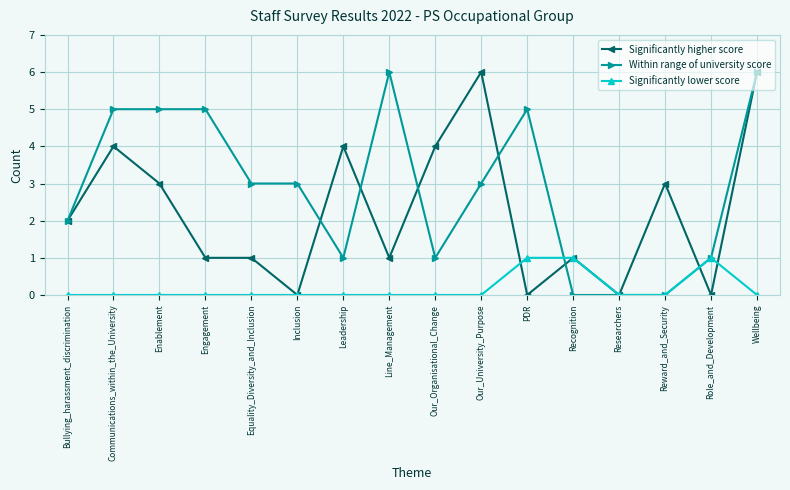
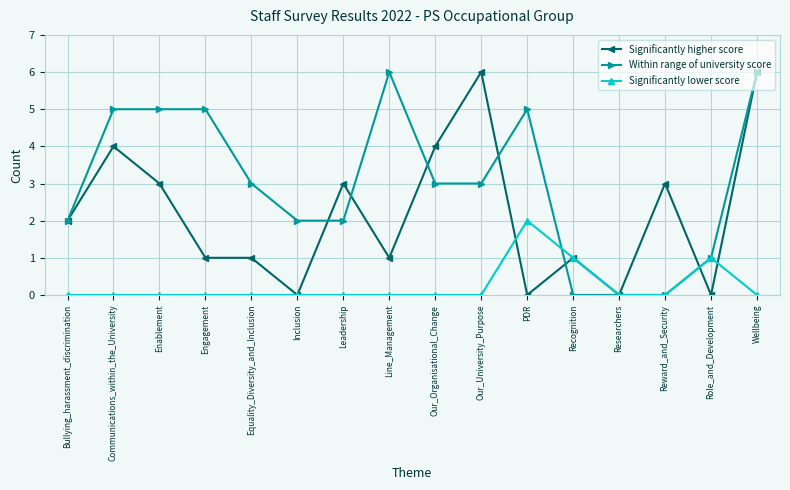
  {
    "Significantly higher score": {
      "Communications_within_the_University": 4,
      "Enablement": 3,
      "Engagement": 1,
      "Equality_Diversity_and_Inclusion": 1,
-     "Leadership": 4,
+     "Leadership": 3,
      "Line_Management": 1,
      "Our_Organisational_Change": 4,
      "Our_University_Purpose": 6,
      "PDR": 0,
      "Reward_and_Security": 3,
      "Role_and_Development": 0
    },
    "Within range of university score": {
      "Communications_within_the_University": 5,
      "Enablement": 5,
      "Engagement": 5,
      "Equality_Diversity_and_Inclusion": 3,
-     "Inclusion": 3,
-     "Leadership": 1,
+     "Inclusion": 2,
+     "Leadership": 2,
      "Line_Management": 6,
-     "Our_Organisational_Change": 1,
+     "Our_Organisational_Change": 3,
      "Our_University_Purpose": 3,
      "PDR": 5,
      "Recognition": 0
    },
    "Significantly lower score": {
      "Bullying_harassment_discrimination": 0,
      "Communications_within_the_University": 0,
      "Enablement": 0,
      "Engagement": 0,
      "Equality_Diversity_and_Inclusion": 0,
      "Leadership": 0,
      "Line_Management": 0,
      "Our_Organisational_Change": 0,
      "Our_University_Purpose": 0,
-     "PDR": 1,
+     "PDR": 2,
      "Wellbeing": 0
    }
  }
